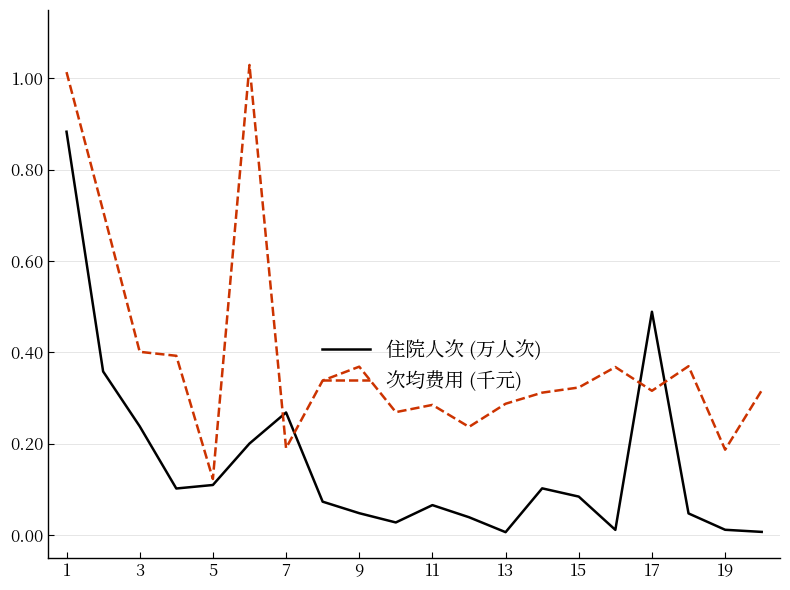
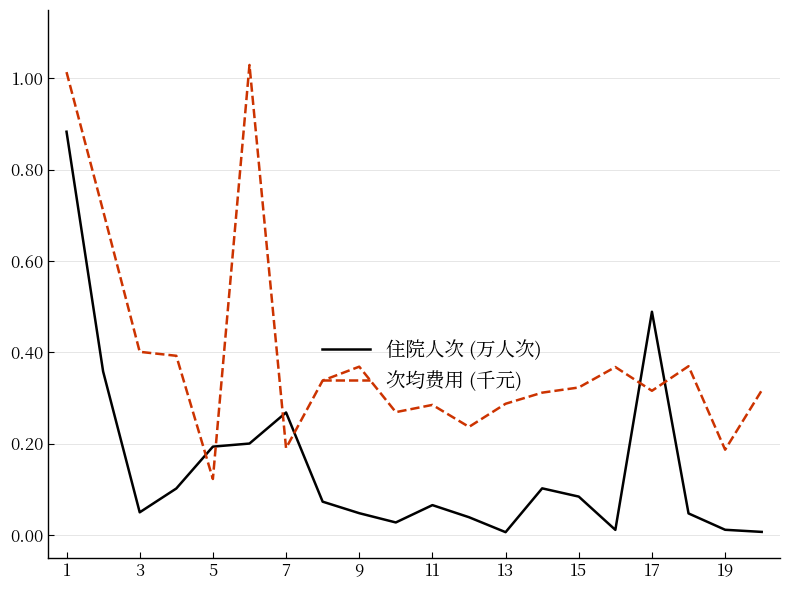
  {
    "住院人次 (万人次)": {
      "1": 0.88,
-     "3": 0.24,
-     "5": 0.11,
+     "3": 0.05,
+     "5": 0.19,
      "7": 0.27,
      "9": 0.05,
      "11": 0.07,
      "13": 0.01,
      "15": 0.08,
      "17": 0.49,
      "19": 0.01
    },
    "次均费用 (千元)": {
      "1": 1.01,
      "3": 0.40,
      "5": 0.12,
      "7": 0.19,
      "9": 0.37,
      "11": 0.28,
      "13": 0.29,
      "15": 0.32,
      "17": 0.32,
      "19": 0.19
    }
  }
